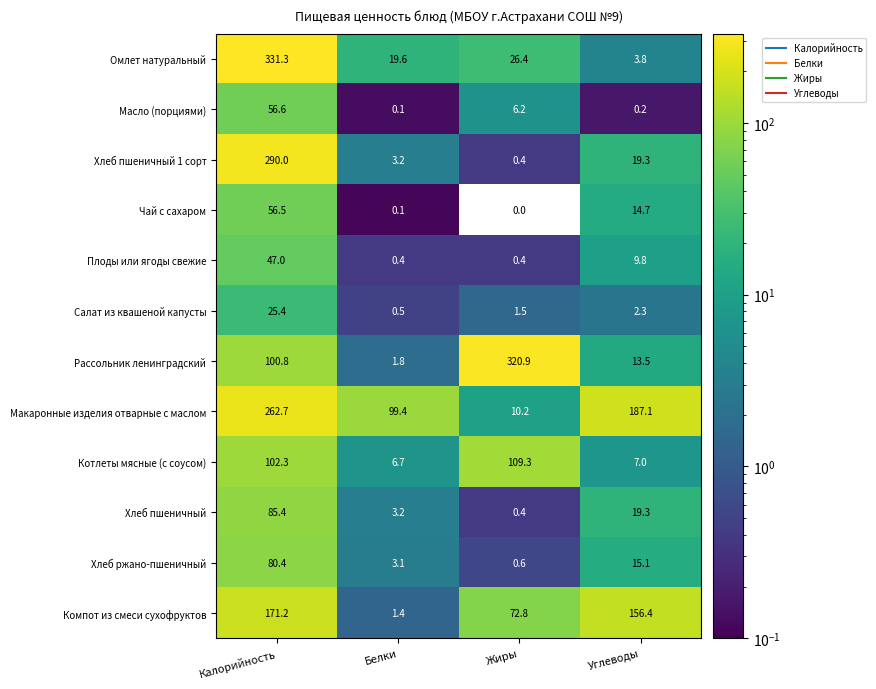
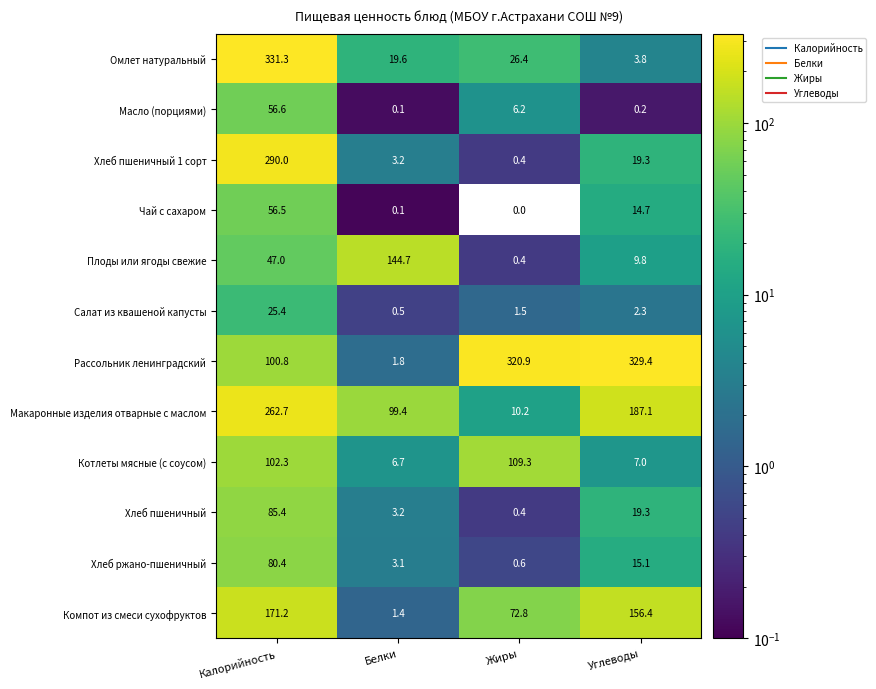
  {
    "Омлет натуральный": {
      "Калорийность": 331.3,
      "Белки": 19.6,
      "Жиры": 26.4,
      "Углеводы": 3.8
    },
    "Масло (порциями)": {
      "Калорийность": 56.6,
      "Белки": 0.1,
      "Жиры": 6.2,
      "Углеводы": 0.2
    },
    "Хлеб пшеничный 1 сорт": {
      "Калорийность": 290.0,
      "Белки": 3.2,
      "Жиры": 0.4,
      "Углеводы": 19.3
    },
    "Чай с сахаром": {
      "Калорийность": 56.5,
      "Белки": 0.1,
      "Жиры": 0.0,
      "Углеводы": 14.7
    },
    "Плоды или ягоды свежие": {
      "Калорийность": 47.0,
-     "Белки": 0.4,
+     "Белки": 144.7,
      "Жиры": 0.4,
      "Углеводы": 9.8
    },
    "Салат из квашеной капусты": {
      "Калорийность": 25.4,
      "Белки": 0.5,
      "Жиры": 1.5,
      "Углеводы": 2.3
    },
    "Рассольник ленинградский": {
      "Калорийность": 100.8,
      "Белки": 1.8,
      "Жиры": 320.9,
-     "Углеводы": 13.5
+     "Углеводы": 329.4
    },
    "Макаронные изделия отварные с маслом": {
      "Калорийность": 262.7,
      "Белки": 99.4,
      "Жиры": 10.2,
      "Углеводы": 187.1
    },
    "Котлеты мясные (с соусом)": {
      "Калорийность": 102.3,
      "Белки": 6.7,
      "Жиры": 109.3,
      "Углеводы": 7.0
    },
    "Хлеб пшеничный": {
      "Калорийность": 85.4,
      "Белки": 3.2,
      "Жиры": 0.4,
      "Углеводы": 19.3
    },
    "Хлеб ржано-пшеничный": {
      "Калорийность": 80.4,
      "Белки": 3.1,
      "Жиры": 0.6,
      "Углеводы": 15.1
    },
    "Компот из смеси сухофруктов": {
      "Калорийность": 171.2,
      "Белки": 1.4,
      "Жиры": 72.8,
      "Углеводы": 156.4
    }
  }
